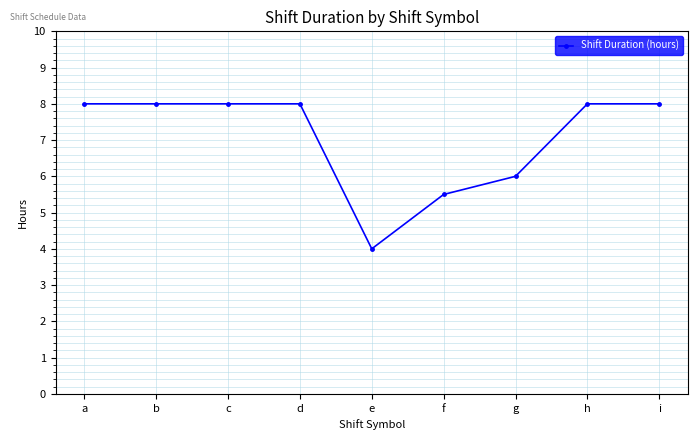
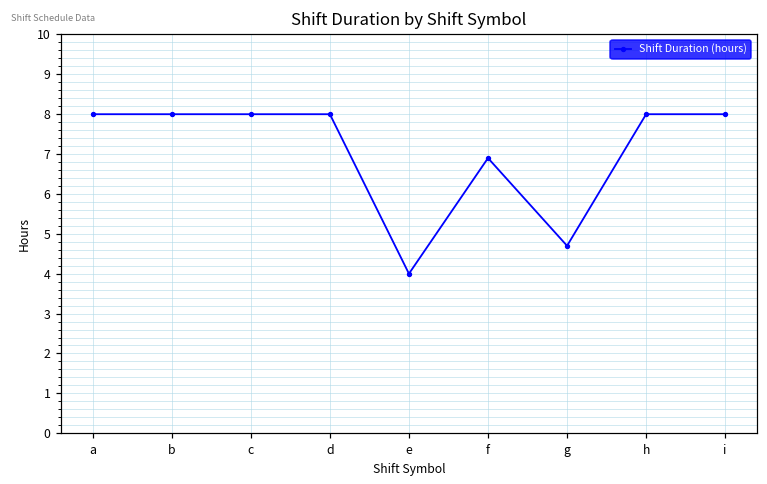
  {
    "a": 8.0,
    "b": 8.0,
    "c": 8.0,
    "d": 8.0,
    "e": 4.0,
-   "f": 5.5,
-   "g": 6.0,
+   "f": 6.9,
+   "g": 4.7,
    "h": 8.0,
    "i": 8.0
  }
